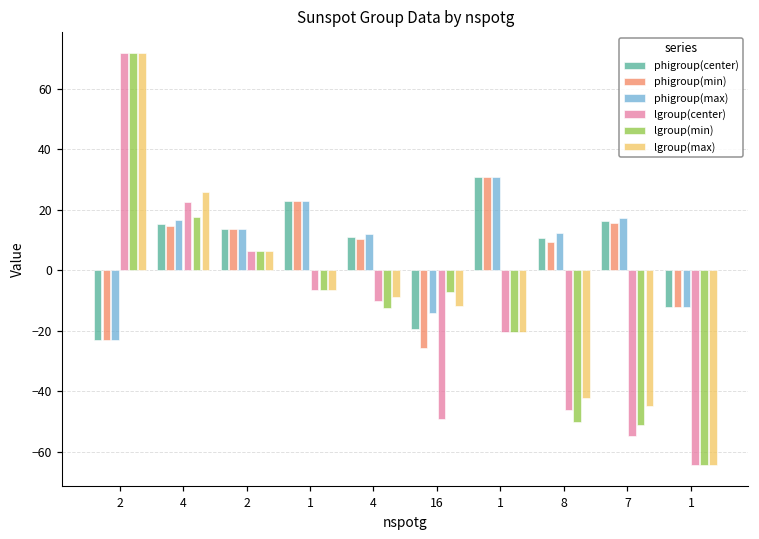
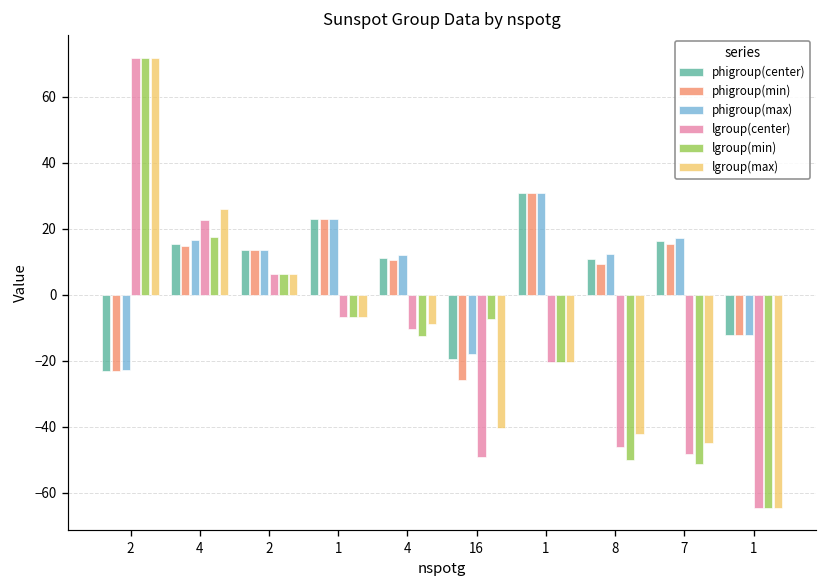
  {
    "phigroup(center)": {
      "16": -20,
      "8": 11,
      "7": 16
    },
    "phigroup(min)": {
      "16": -26,
      "8": 9,
      "7": 16
    },
    "phigroup(max)": {
-     "16": -14,
+     "16": -18,
      "8": 12,
      "7": 17
    },
    "lgroup(center)": {
      "16": -49,
      "8": -46,
-     "7": -55
+     "7": -48
    },
    "lgroup(min)": {
      "16": -7,
      "8": -50,
      "7": -51
    },
    "lgroup(max)": {
-     "16": -12,
+     "16": -40,
      "8": -42,
      "7": -45
    }
  }
